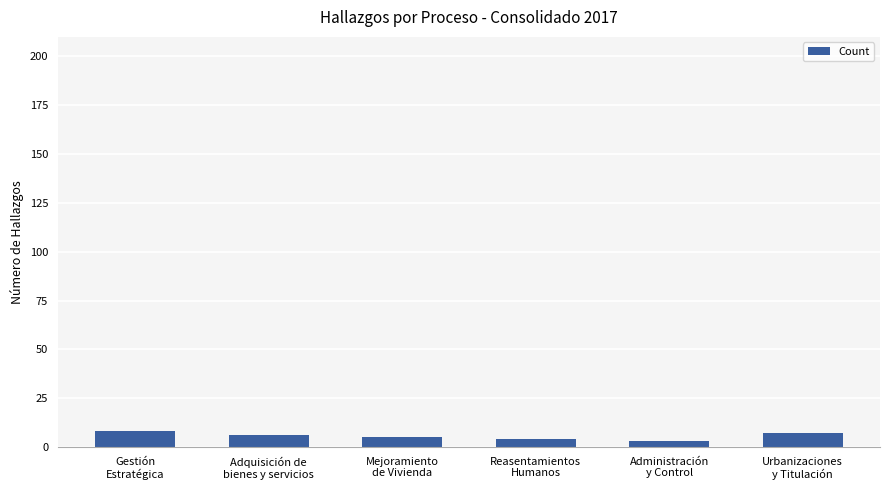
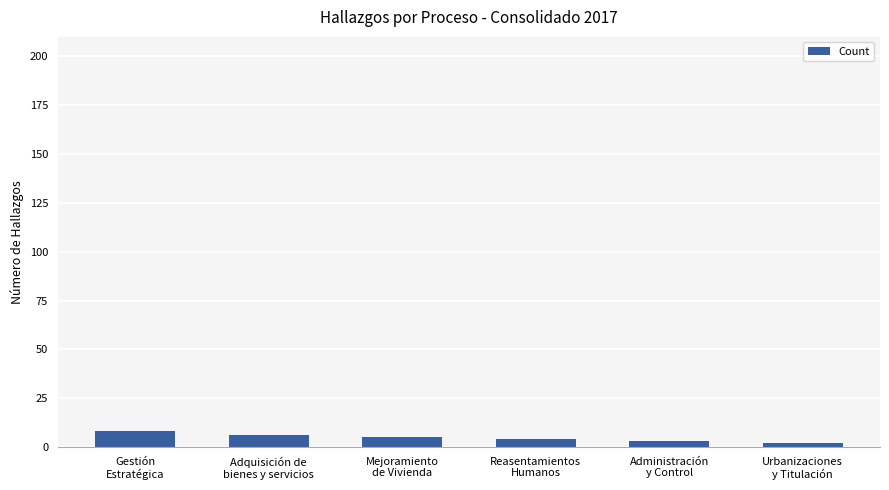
  {
    "Gestión Estratégica": 8,
    "Adquisición de bienes y servicios": 6,
    "Mejoramiento de Vivienda": 5,
    "Reasentamientos Humanos": 4,
    "Administración y Control": 3,
-   "Urbanizaciones y Titulación": 7
+   "Urbanizaciones y Titulación": 2
  }
